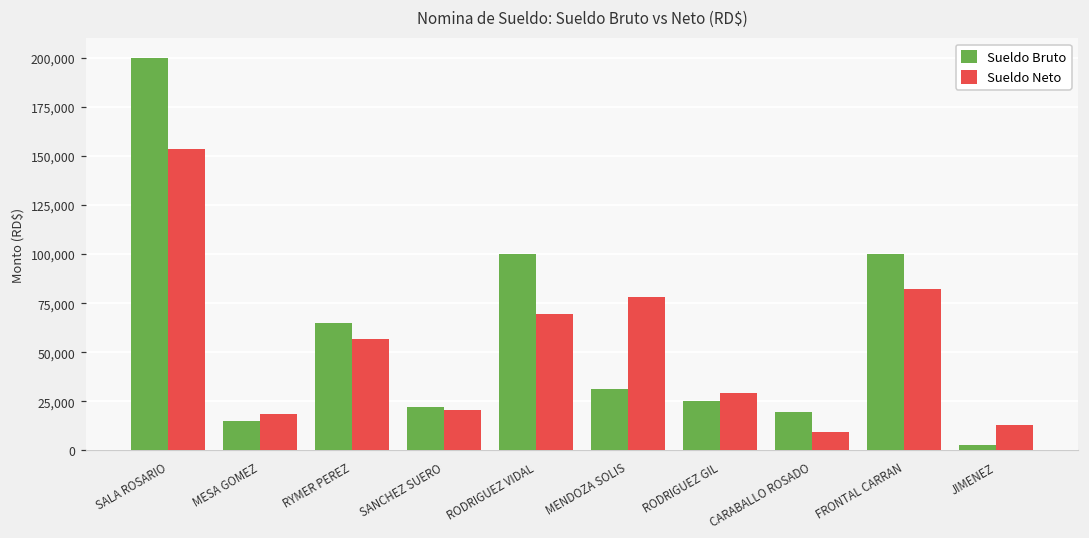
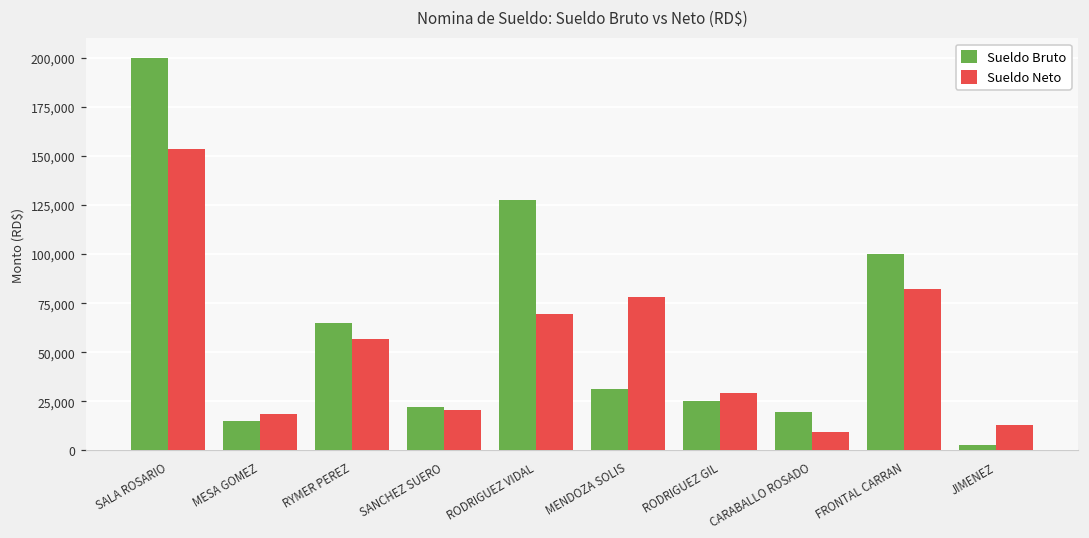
  {
    "Sueldo Bruto": {
      "SALA ROSARIO": "200,000",
      "MESA GOMEZ": "15,000",
      "RYMER PEREZ": "65,000",
      "SANCHEZ SUERO": "22,000",
-     "RODRIGUEZ VIDAL": "100,000",
+     "RODRIGUEZ VIDAL": "128,000",
      "MENDOZA SOLIS": "32,000",
      "RODRIGUEZ GIL": "25,000",
      "CARABALLO ROSADO": "20,000",
      "FRONTAL CARRAN": "100,000",
      "JIMENEZ": "3,000"
    },
    "Sueldo Neto": {
      "SALA ROSARIO": "153,000",
      "MESA GOMEZ": "19,000",
      "RYMER PEREZ": "57,000",
      "SANCHEZ SUERO": "21,000",
      "RODRIGUEZ VIDAL": "70,000",
      "MENDOZA SOLIS": "78,000",
      "RODRIGUEZ GIL": "29,000",
      "CARABALLO ROSADO": "9,000",
      "FRONTAL CARRAN": "82,000",
      "JIMENEZ": "13,000"
    }
  }
